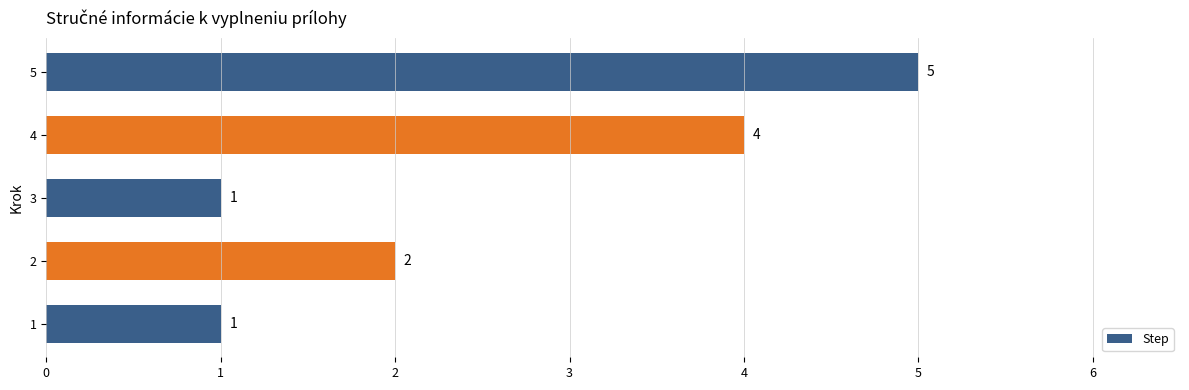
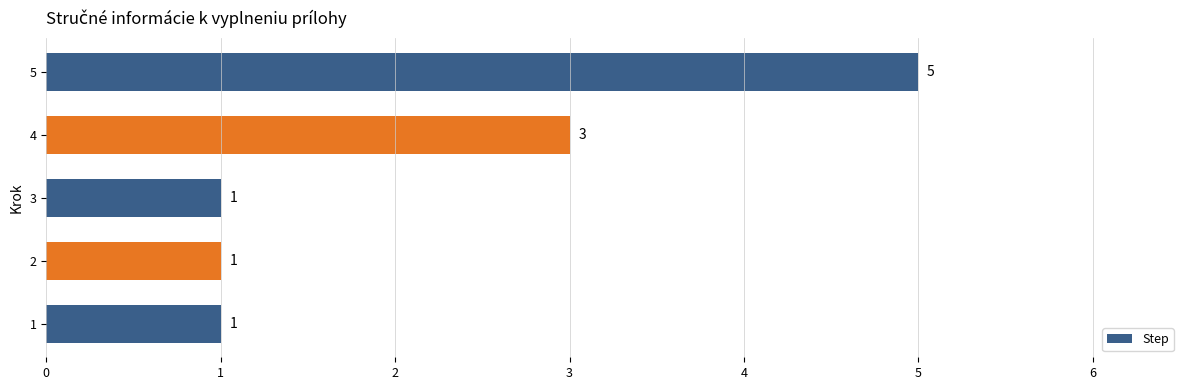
  {
    "5": 5,
-   "4": 4,
+   "4": 3,
    "3": 1,
-   "2": 2,
+   "2": 1,
    "1": 1
  }
